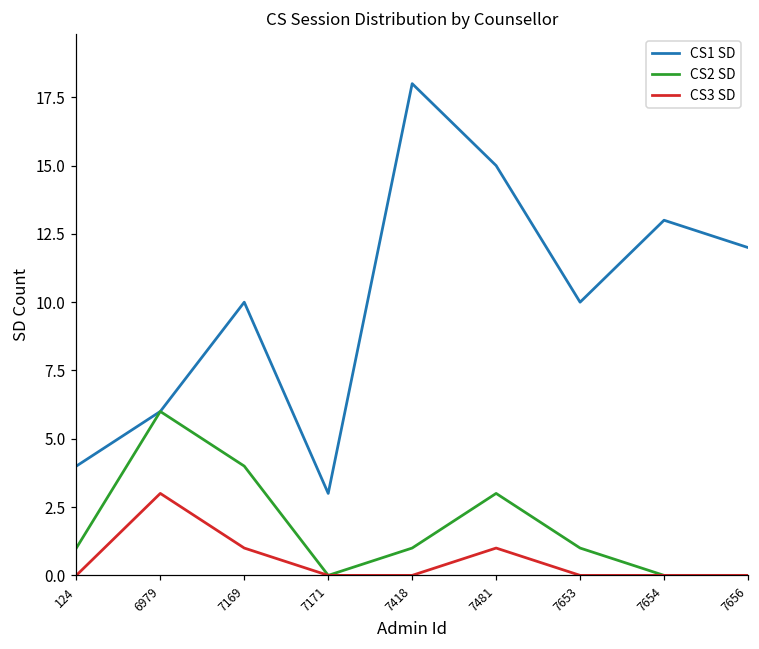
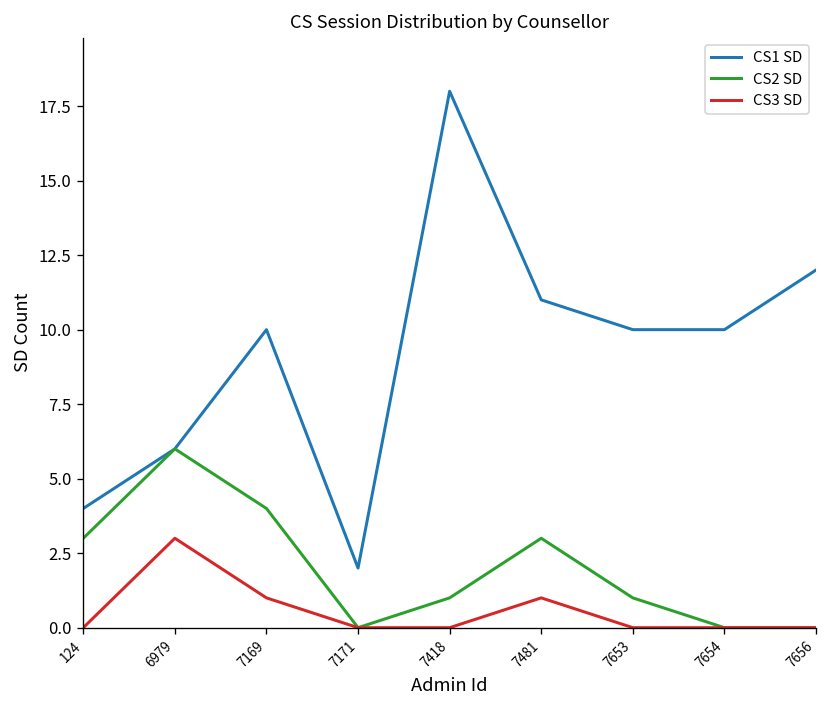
  {
    "CS1 SD": {
      "124": 4,
      "7169": 10,
-     "7171": 3,
+     "7171": 2,
      "7418": 18,
-     "7481": 15,
+     "7481": 11,
      "7653": 10,
-     "7654": 13,
+     "7654": 10,
      "7656": 12
    },
    "CS2 SD": {
-     "124": 1,
+     "124": 3,
      "7169": 4,
      "7418": 1,
      "7481": 3,
      "7653": 1
    },
    "CS3 SD": {
      "124": 0,
      "6979": 3,
      "7169": 1,
      "7418": 0,
      "7481": 1,
      "7653": 0
    }
  }
